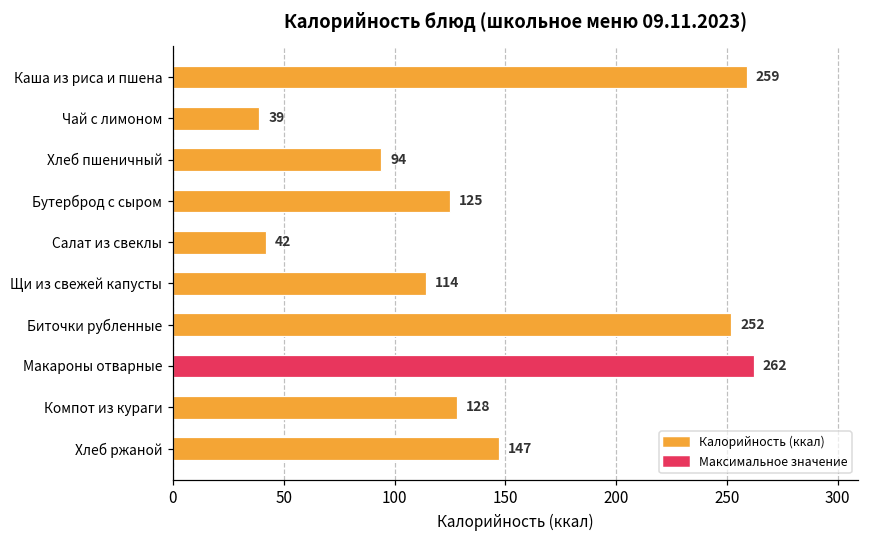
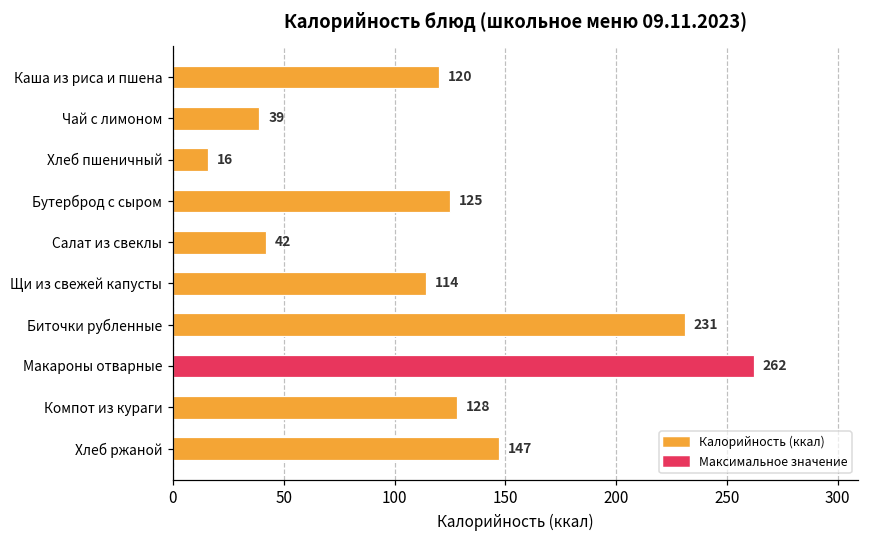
  {
-   "Каша из риса и пшена": 259,
+   "Каша из риса и пшена": 120,
    "Чай с лимоном": 39,
-   "Хлеб пшеничный": 94,
+   "Хлеб пшеничный": 16,
    "Бутерброд с сыром": 125,
    "Салат из свеклы": 42,
    "Щи из свежей капусты": 114,
-   "Биточки рубленные": 252,
+   "Биточки рубленные": 231,
    "Макароны отварные": 262,
    "Компот из кураги": 128,
    "Хлеб ржаной": 147
  }
